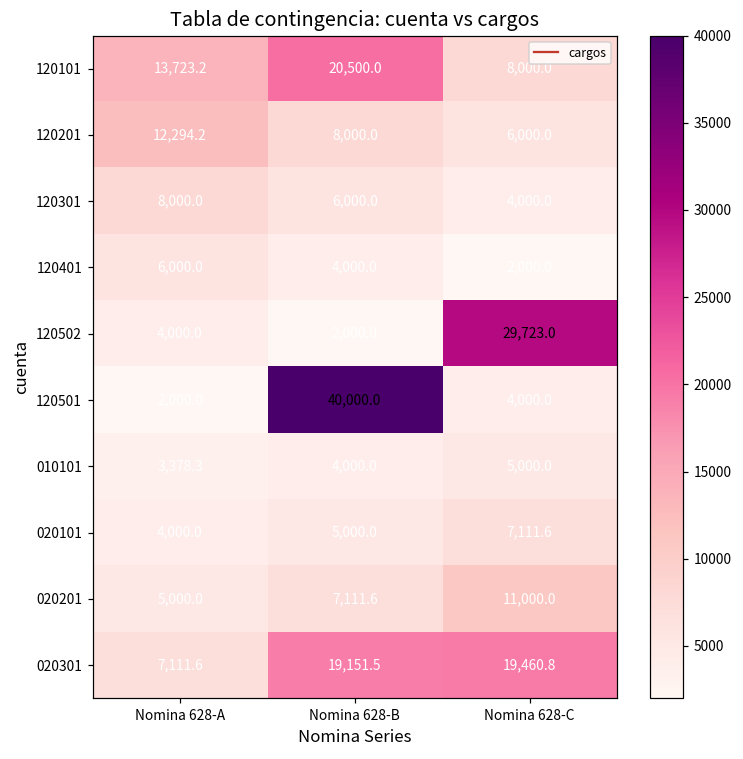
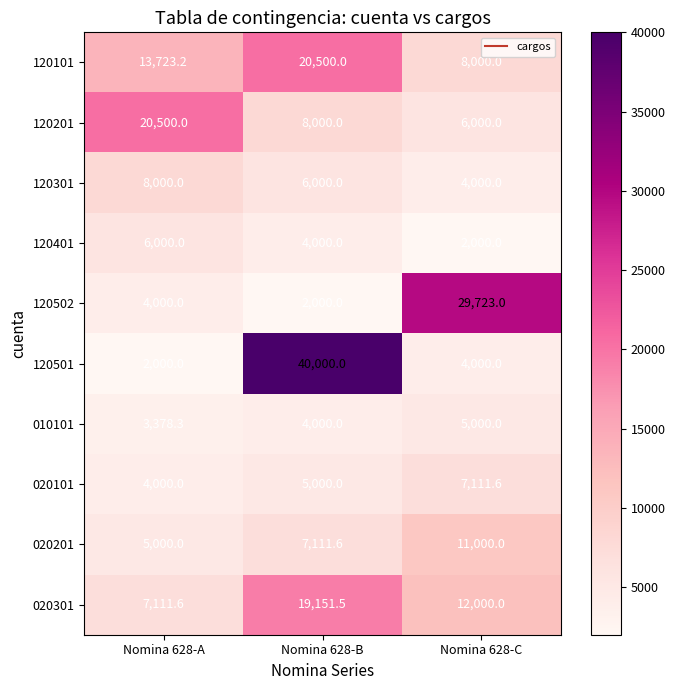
  {
    "120101": {
      "Nomina 628-A": "13,723.2",
      "Nomina 628-B": "20,500.0"
    },
    "120201": {
-     "Nomina 628-A": "12,294.2"
+     "Nomina 628-A": "20,500.0"
    },
    "120502": {
      "Nomina 628-C": "29,723.0"
    },
    "120501": {
      "Nomina 628-B": "40,000.0"
    },
    "020201": {
      "Nomina 628-C": "11,000.0"
    },
    "020301": {
      "Nomina 628-B": "19,151.5",
-     "Nomina 628-C": "19,460.8"
+     "Nomina 628-C": "12,000.0"
    }
  }
